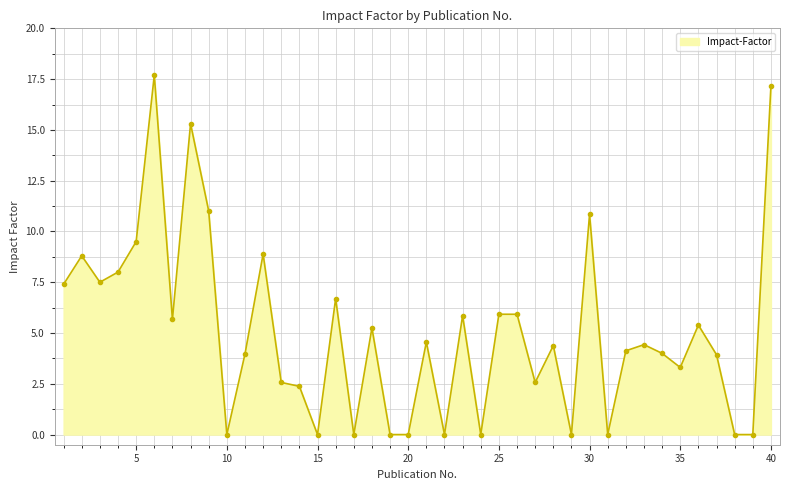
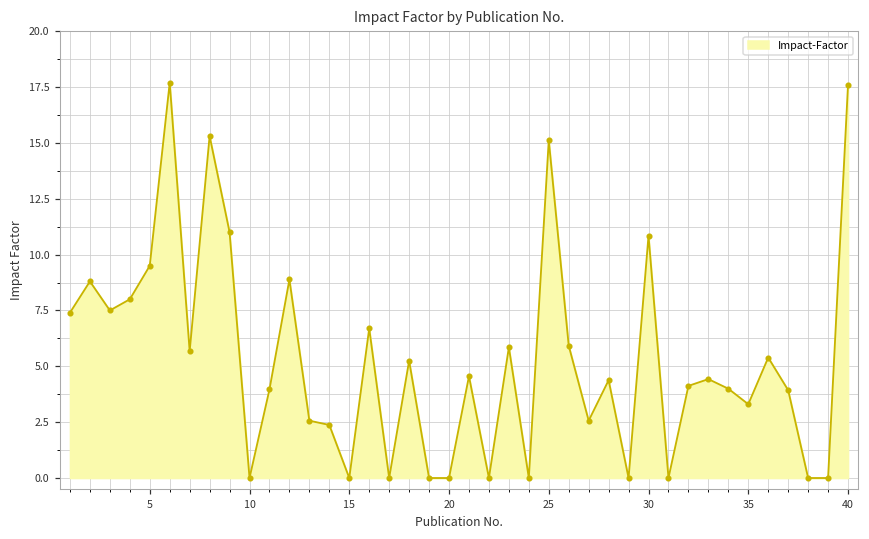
  {
    "5": 9.5,
    "10": 0.0,
    "15": 0.0,
    "20": 0.0,
-   "25": 5.9,
+   "25": 15.1,
    "30": 10.8,
    "35": 3.3,
-   "40": 17.2
+   "40": 17.6
  }
